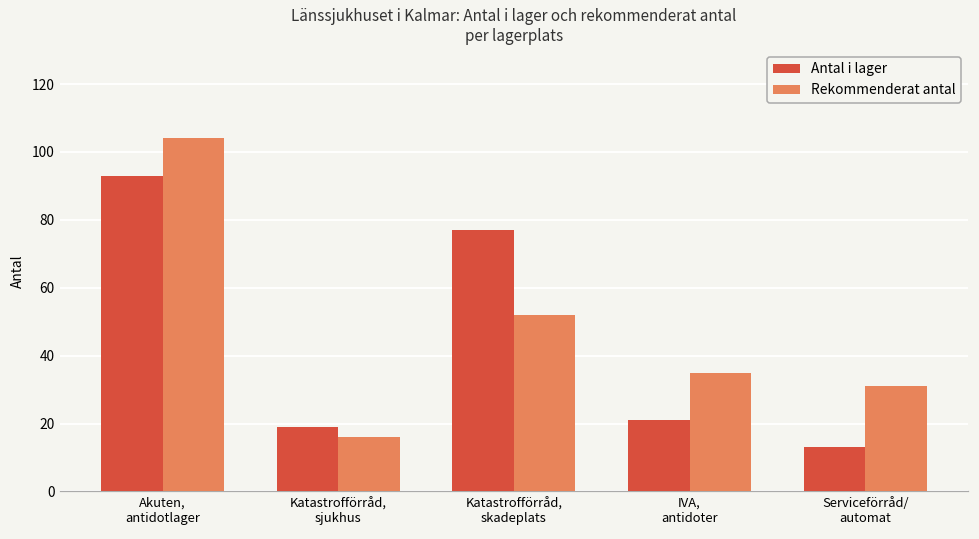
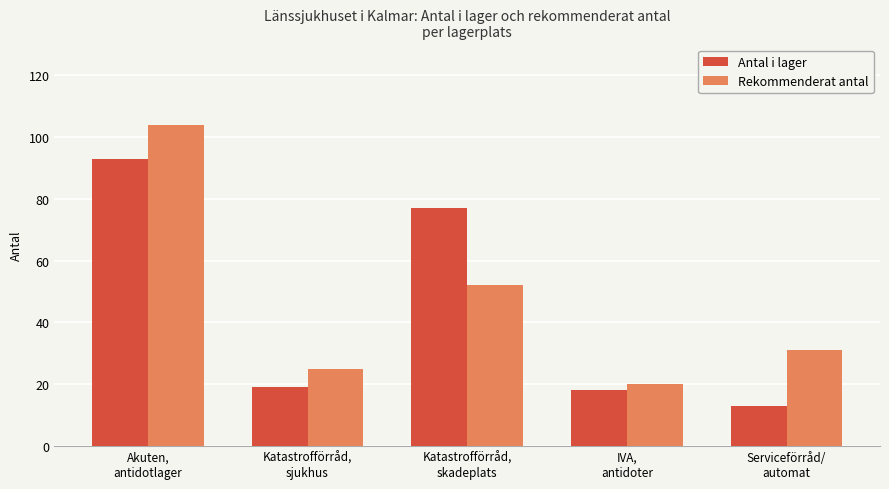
  {
    "Antal i lager": {
      "Akuten, antidotlager": 93,
      "Katastrofförråd, sjukhus": 19,
      "Katastrofförråd, skadeplats": 77,
-     "IVA, antidoter": 21,
+     "IVA, antidoter": 18,
      "Serviceförråd/ automat": 13
    },
    "Rekommenderat antal": {
      "Akuten, antidotlager": 104,
-     "Katastrofförråd, sjukhus": 16,
+     "Katastrofförråd, sjukhus": 25,
      "Katastrofförråd, skadeplats": 52,
-     "IVA, antidoter": 35,
+     "IVA, antidoter": 20,
      "Serviceförråd/ automat": 31
    }
  }
